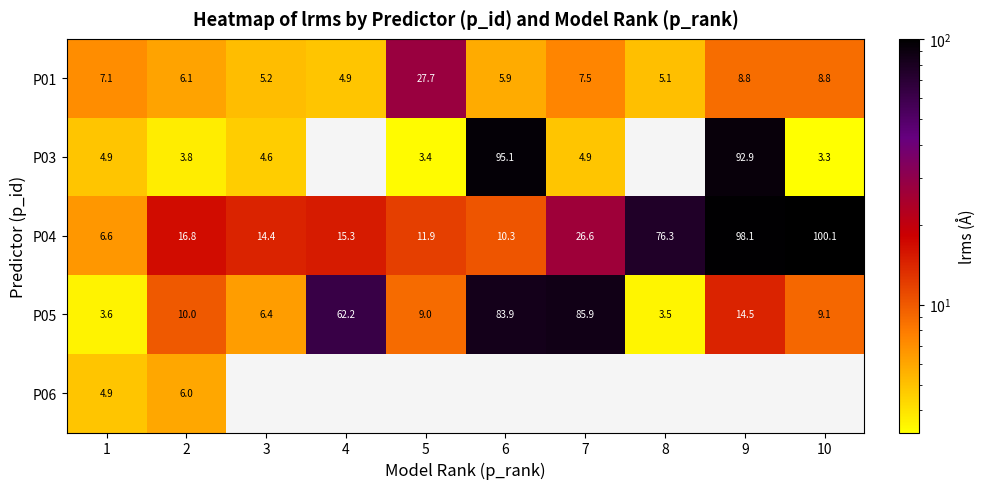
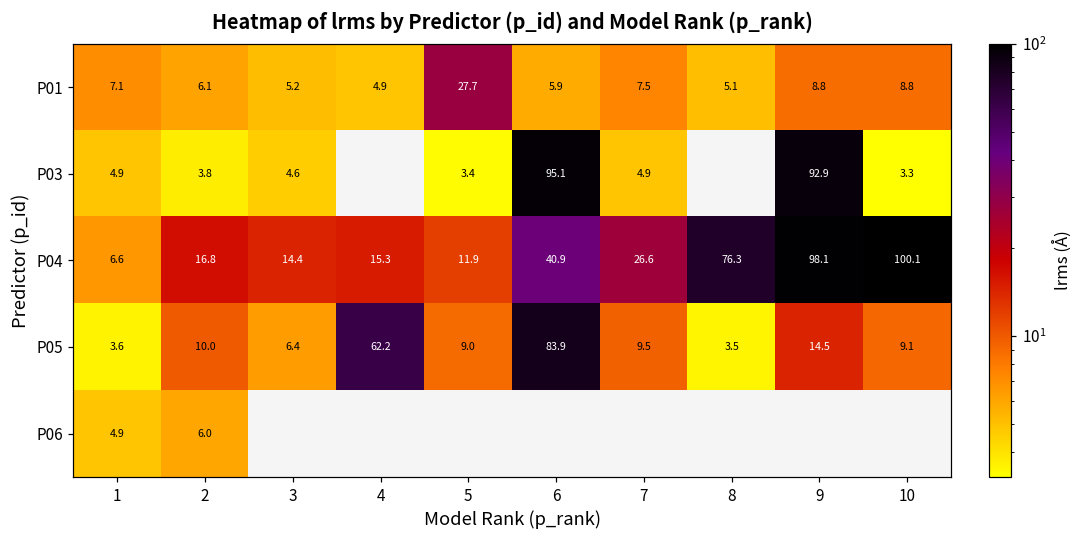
  {
    "P01": {
      "1": 7.1,
      "2": 6.1,
      "3": 5.2,
      "4": 4.9,
      "5": 27.7,
      "6": 5.9,
      "7": 7.5,
      "8": 5.1,
      "9": 8.8,
      "10": 8.8
    },
    "P03": {
      "1": 4.9,
      "2": 3.8,
      "3": 4.6,
      "5": 3.4,
      "6": 95.1,
      "7": 4.9,
      "9": 92.9,
      "10": 3.3
    },
    "P04": {
      "1": 6.6,
      "2": 16.8,
      "3": 14.4,
      "4": 15.3,
      "5": 11.9,
-     "6": 10.3,
+     "6": 40.9,
      "7": 26.6,
      "8": 76.3,
      "9": 98.1,
      "10": 100.1
    },
    "P05": {
      "1": 3.6,
      "2": 10.0,
      "3": 6.4,
      "4": 62.2,
      "5": 9.0,
      "6": 83.9,
-     "7": 85.9,
+     "7": 9.5,
      "8": 3.5,
      "9": 14.5,
      "10": 9.1
    },
    "P06": {
      "1": 4.9,
      "2": 6.0
    }
  }
